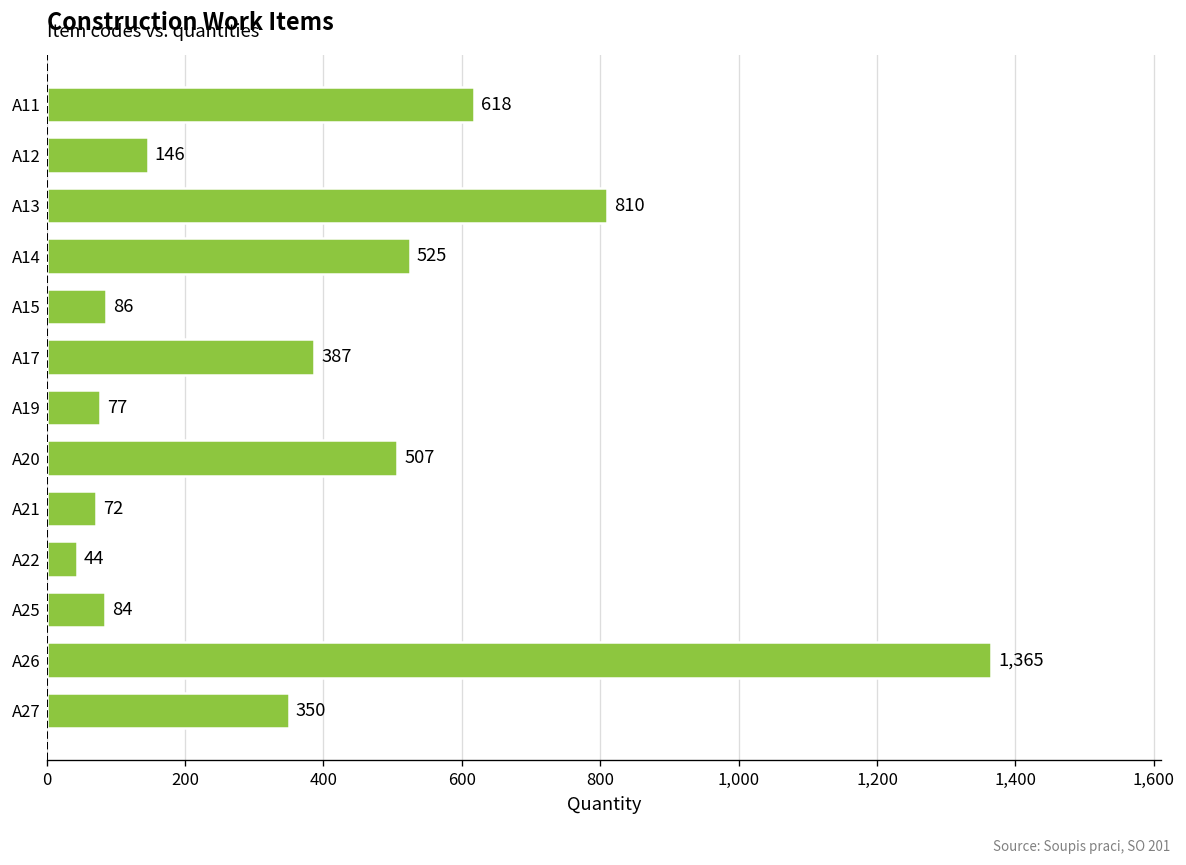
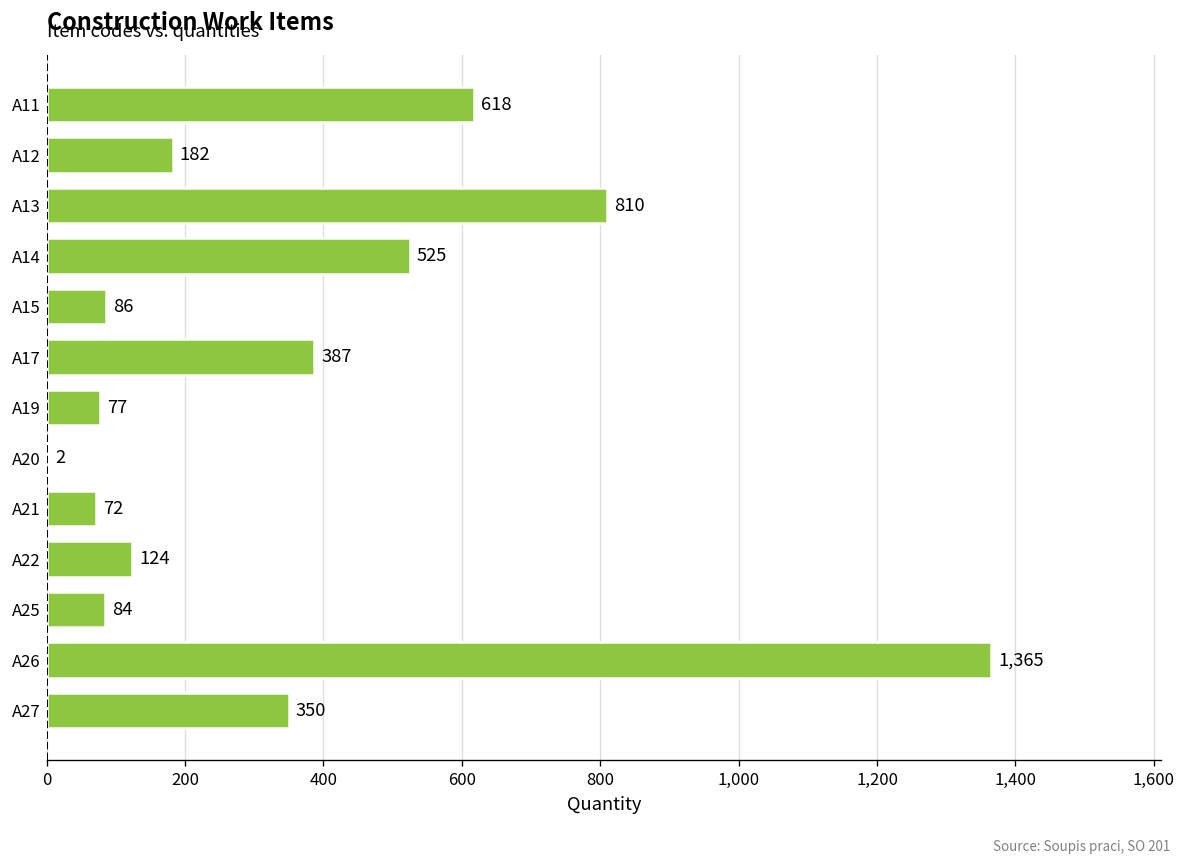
  {
    "A11": "618",
-   "A12": "146",
+   "A12": "182",
    "A13": "810",
    "A14": "525",
    "A15": "86",
    "A17": "387",
    "A19": "77",
-   "A20": "507",
+   "A20": "2",
    "A21": "72",
-   "A22": "44",
+   "A22": "124",
    "A25": "84",
    "A26": "1,365",
    "A27": "350"
  }
